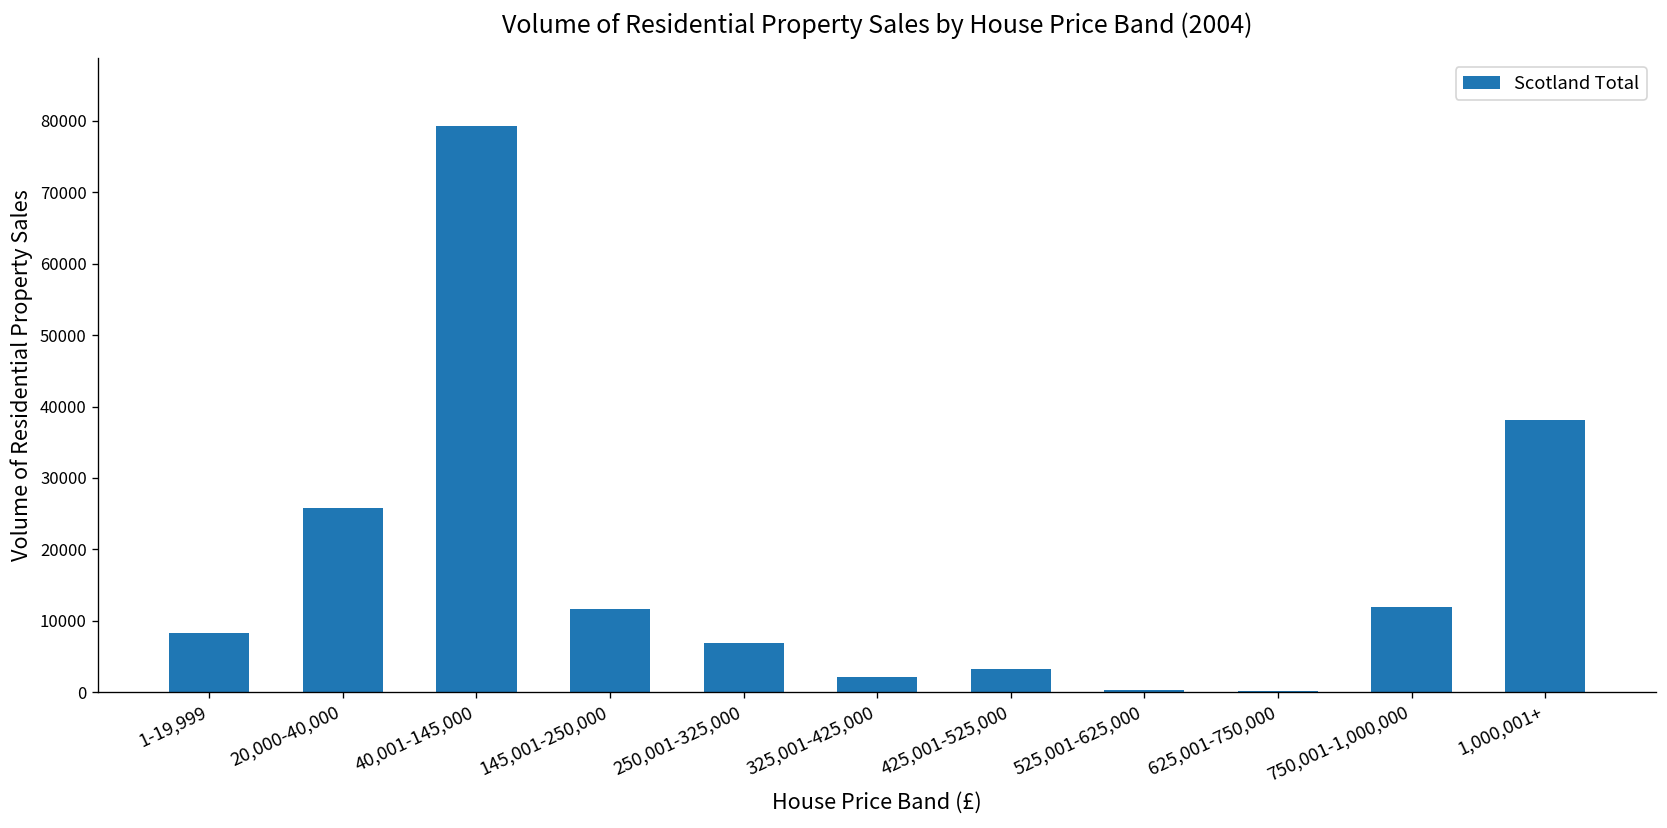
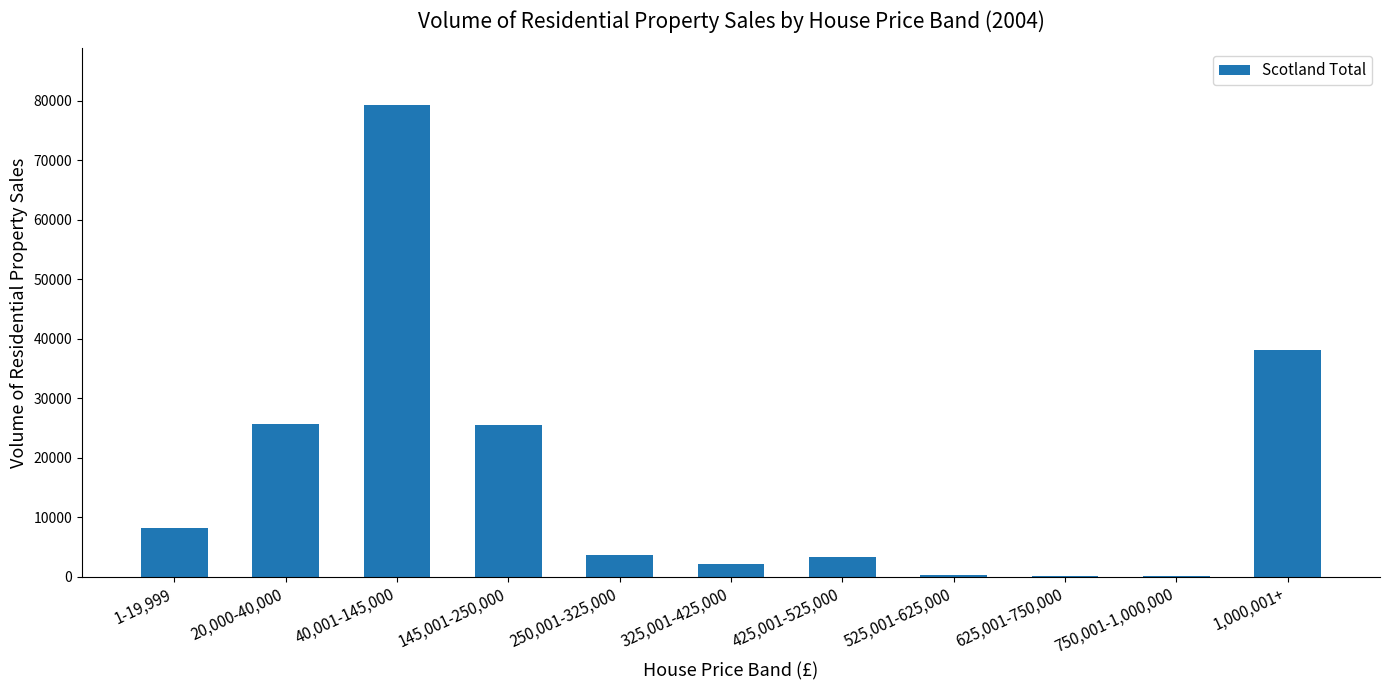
  {
    "1-19,999": 8000,
    "20,000-40,000": 26000,
    "40,001-145,000": 79000,
-   "145,001-250,000": 12000,
-   "250,001-325,000": 7000,
+   "145,001-250,000": 26000,
+   "250,001-325,000": 4000,
    "325,001-425,000": 2000,
    "425,001-525,000": 3000,
-   "750,001-1,000,000": 12000,
+   "750,001-1,000,000": 0,
    "1,000,001+": 38000
  }
